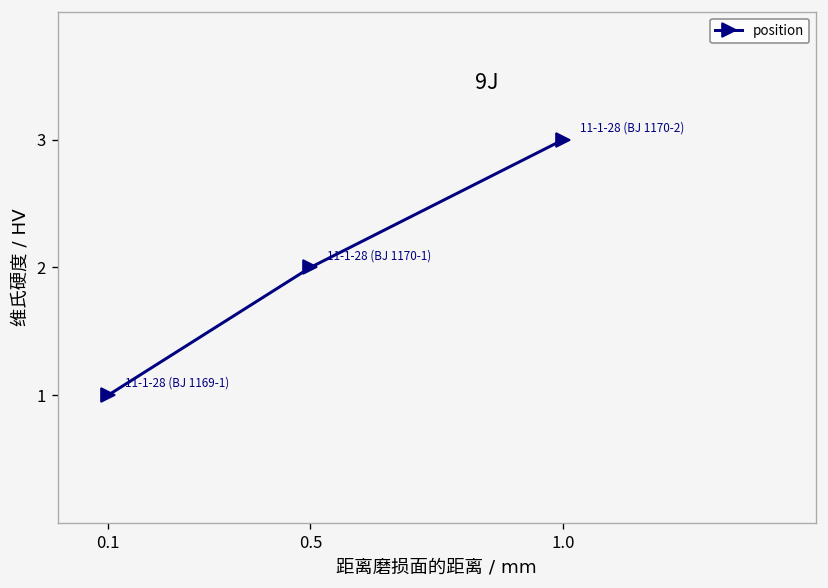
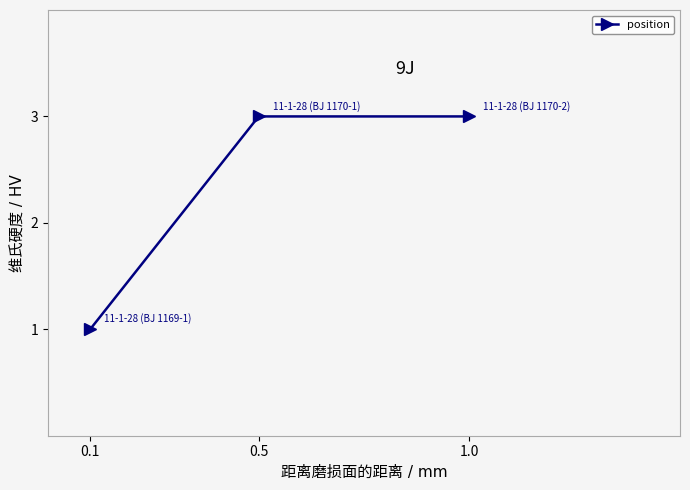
  {
-   "0.5": 2
+   "0.5": 3
  }
